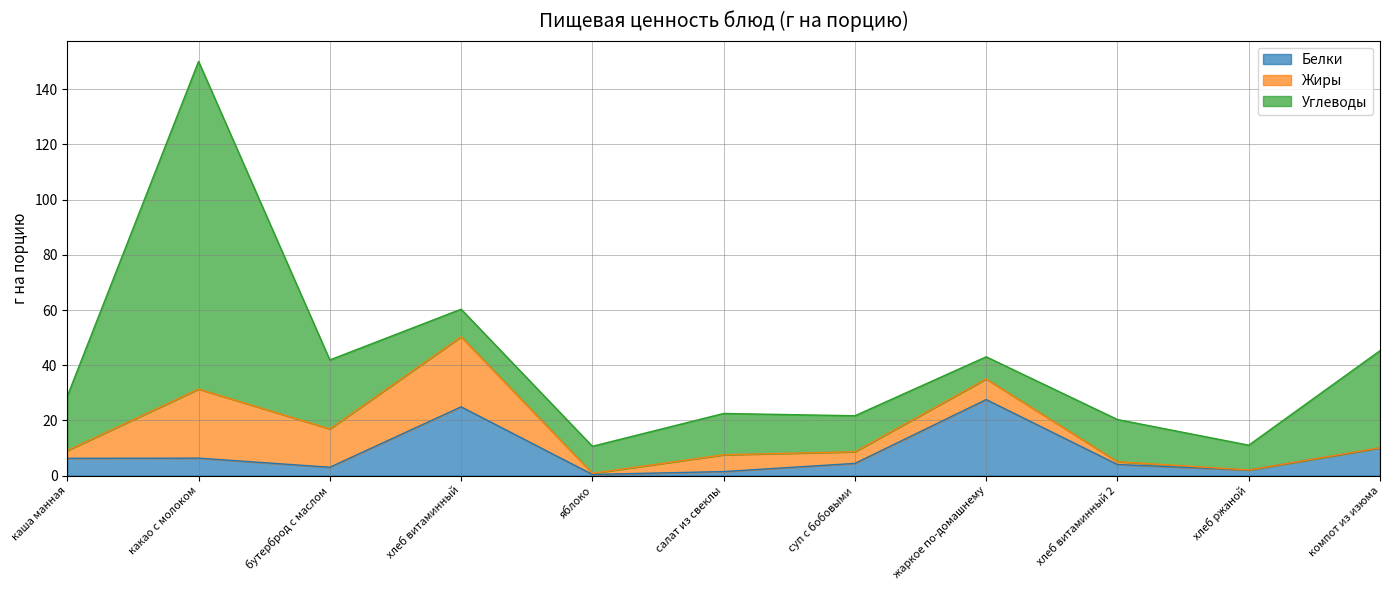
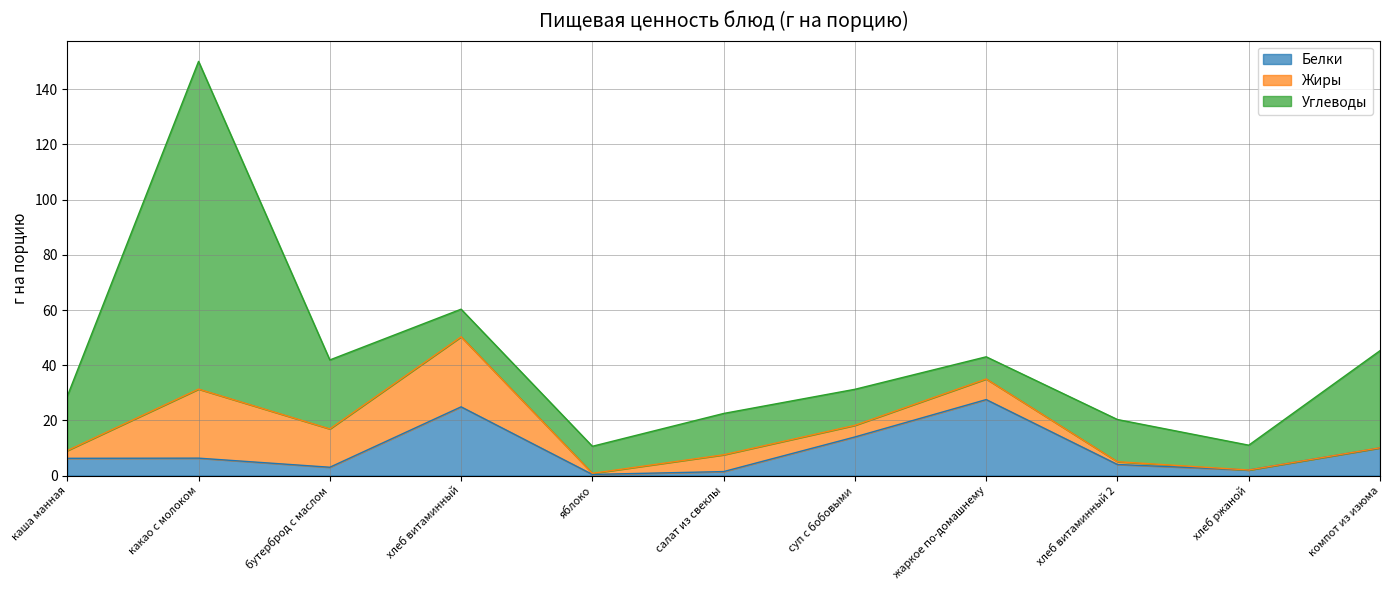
  {
    "Белки": {
      "каша манная": 6,
      "какао с молоком": 6,
      "бутерброд с маслом": 3,
      "хлеб витаминный": 25,
      "салат из свеклы": 1,
-     "суп с бобовыми": 4,
+     "суп с бобовыми": 14,
      "жаркое по-домашнему": 28,
      "хлеб витаминный 2": 4
    },
    "Жиры": {
      "каша манная": 3,
      "какао с молоком": 25,
      "бутерброд с маслом": 14,
      "хлеб витаминный": 25,
      "салат из свеклы": 6,
      "суп с бобовыми": 4,
      "жаркое по-домашнему": 7,
      "хлеб витаминный 2": 1
    },
    "Углеводы": {
      "каша манная": 20,
      "какао с молоком": 119,
      "бутерброд с маслом": 25,
      "хлеб витаминный": 10,
      "яблоко": 10,
      "салат из свеклы": 15,
      "суп с бобовыми": 13,
      "жаркое по-домашнему": 8,
      "хлеб витаминный 2": 15,
      "хлеб ржаной": 9,
      "компот из изюма": 35
    }
  }
